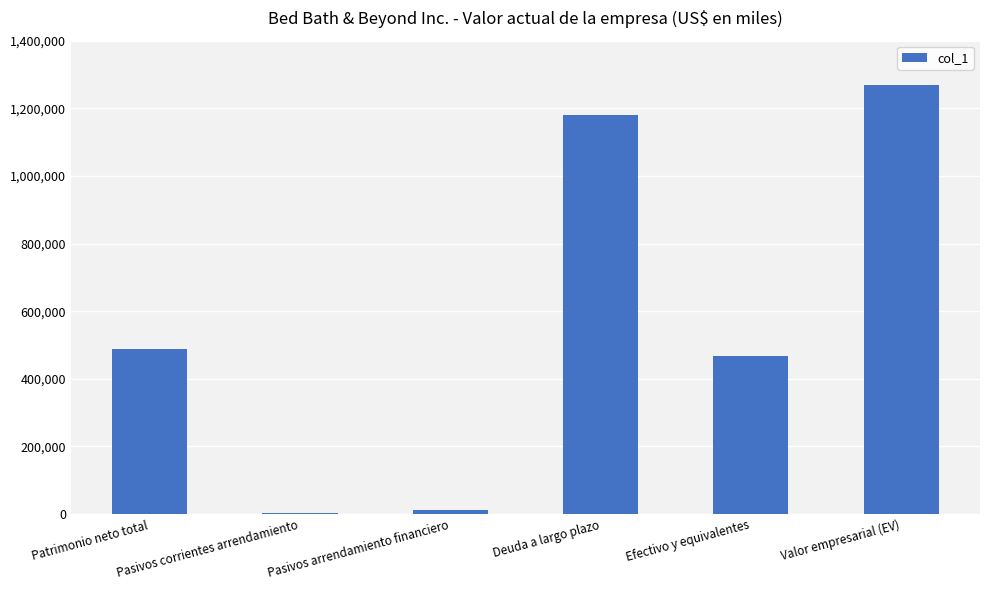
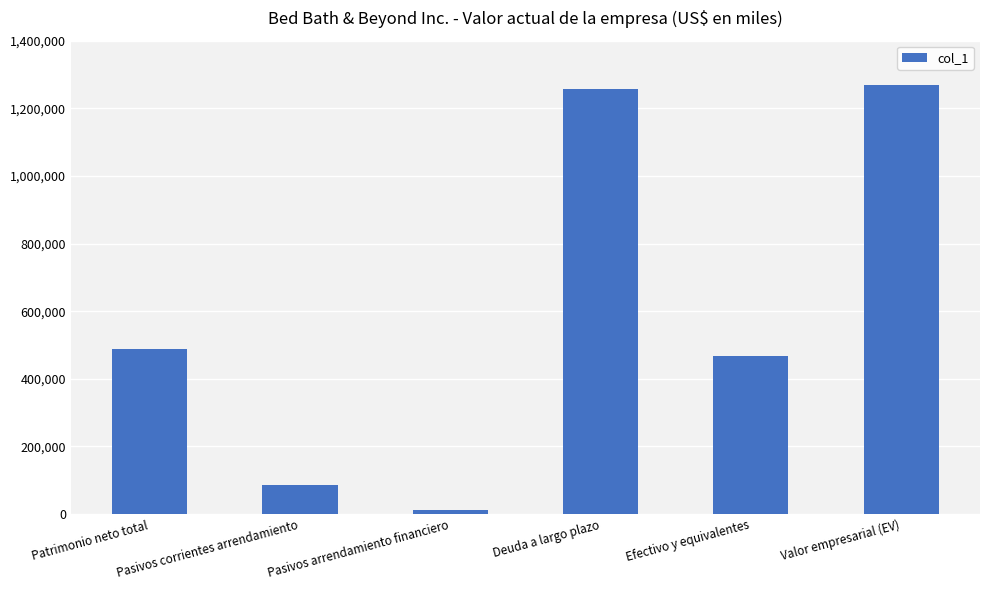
  {
    "Patrimonio neto total": "490,000",
-   "Pasivos corrientes arrendamiento": "0",
+   "Pasivos corrientes arrendamiento": "90,000",
    "Pasivos arrendamiento financiero": "10,000",
-   "Deuda a largo plazo": "1,180,000",
+   "Deuda a largo plazo": "1,260,000",
    "Efectivo y equivalentes": "470,000",
    "Valor empresarial (EV)": "1,270,000"
  }
